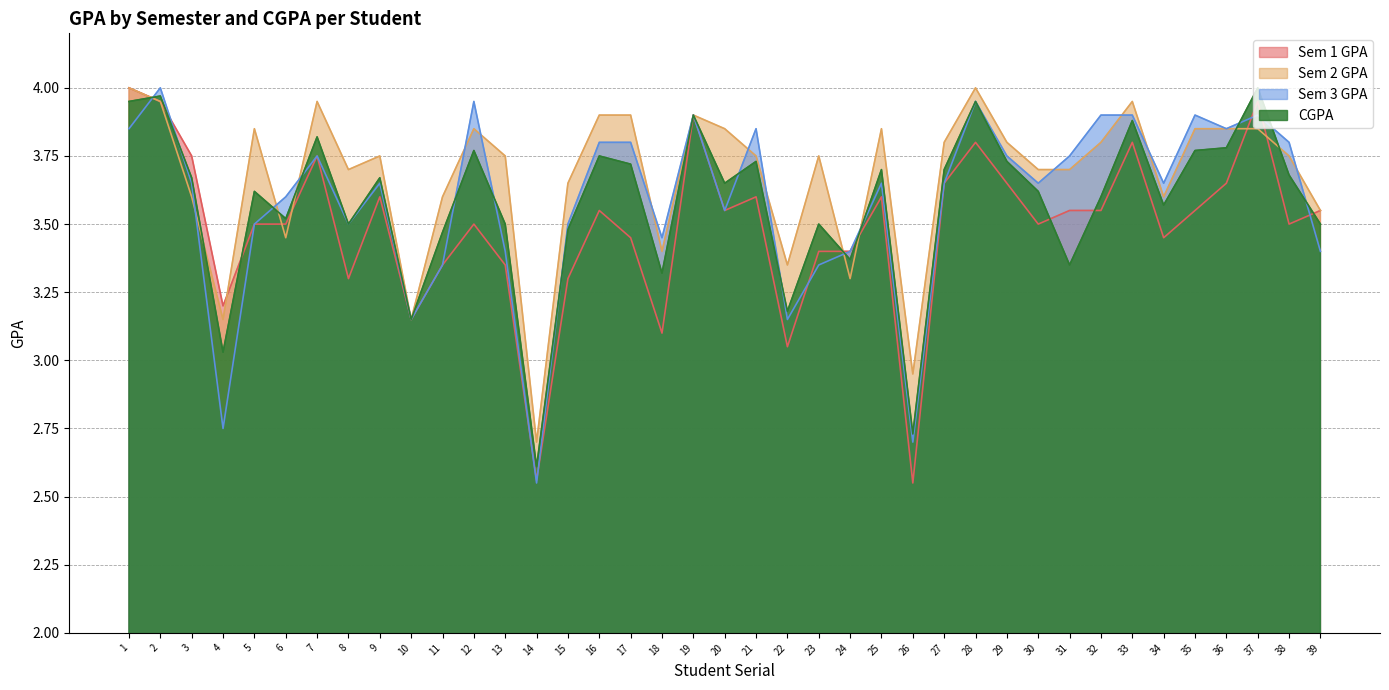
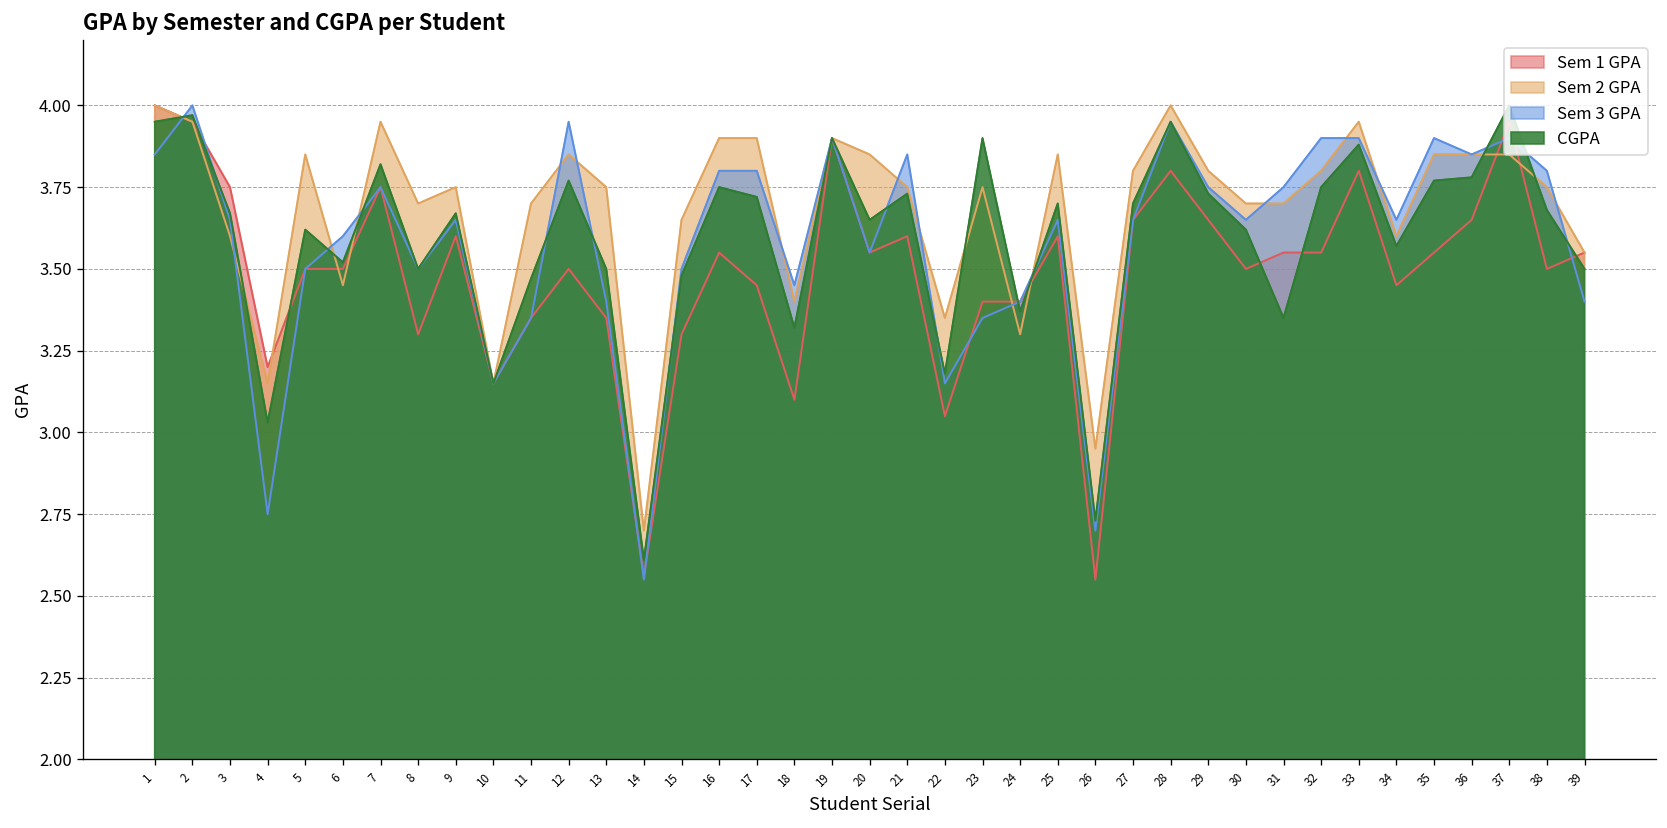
  {
    "Sem 1 GPA": {
      "3": 3.75,
      "4": 3.20,
      "6": 3.50,
      "8": 3.30,
      "9": 3.60,
      "12": 3.50,
      "13": 3.35,
      "14": 2.56,
      "15": 3.30,
      "16": 3.55,
      "17": 3.45,
      "18": 3.10,
      "21": 3.60,
      "22": 3.05,
      "23": 3.40,
      "25": 3.60,
      "26": 2.55,
      "28": 3.80,
      "29": 3.65,
      "30": 3.50,
      "31": 3.55,
      "32": 3.55,
      "33": 3.80,
      "34": 3.45,
      "35": 3.55,
      "36": 3.65,
      "38": 3.50
    },
    "Sem 2 GPA": {
      "3": 3.6,
      "4": 3.15,
      "5": 3.85,
      "6": 3.45,
      "7": 3.95,
      "8": 3.7,
      "9": 3.75,
-     "11": 3.6,
+     "11": 3.7,
      "12": 3.85,
      "13": 3.75,
      "14": 2.7,
      "15": 3.65,
      "16": 3.9,
      "17": 3.9,
      "18": 3.4,
      "20": 3.85,
      "21": 3.75,
      "22": 3.35,
      "23": 3.75,
      "24": 3.3,
      "25": 3.85,
      "26": 2.95,
      "27": 3.8,
      "28": 4.0,
      "29": 3.8,
      "30": 3.7,
      "31": 3.7,
      "32": 3.8,
      "33": 3.95,
      "34": 3.6,
      "35": 3.85,
      "37": 3.85,
      "38": 3.75
    },
    "Sem 3 GPA": {
      "1": 3.85,
      "2": 4.00,
      "3": 3.65,
      "4": 2.75,
      "6": 3.60,
      "9": 3.65,
      "12": 3.95,
      "13": 3.40,
      "14": 2.55,
      "15": 3.50,
      "16": 3.80,
      "17": 3.80,
      "18": 3.45,
      "21": 3.85,
      "22": 3.15,
      "23": 3.35,
      "25": 3.65,
      "26": 2.70,
      "29": 3.75,
      "30": 3.65,
      "31": 3.75,
      "32": 3.90,
      "33": 3.90,
      "34": 3.65,
      "35": 3.90,
      "38": 3.80,
      "39": 3.40
    },
    "CGPA": {
      "1": 3.95,
      "2": 3.97,
      "3": 3.67,
      "4": 3.03,
      "5": 3.62,
      "6": 3.52,
      "7": 3.82,
      "9": 3.67,
      "11": 3.47,
      "12": 3.77,
      "13": 3.50,
      "14": 2.61,
      "15": 3.48,
      "16": 3.75,
      "17": 3.72,
      "18": 3.32,
      "20": 3.65,
      "21": 3.73,
      "22": 3.18,
-     "23": 3.5,
+     "23": 3.9,
      "24": 3.37,
      "25": 3.70,
      "26": 2.73,
      "27": 3.70,
      "29": 3.73,
      "30": 3.62,
      "31": 3.35,
-     "32": 3.60,
+     "32": 3.75,
      "33": 3.88,
      "34": 3.57,
      "35": 3.77,
      "36": 3.78,
      "38": 3.68,
      "39": 3.50
    }
  }
